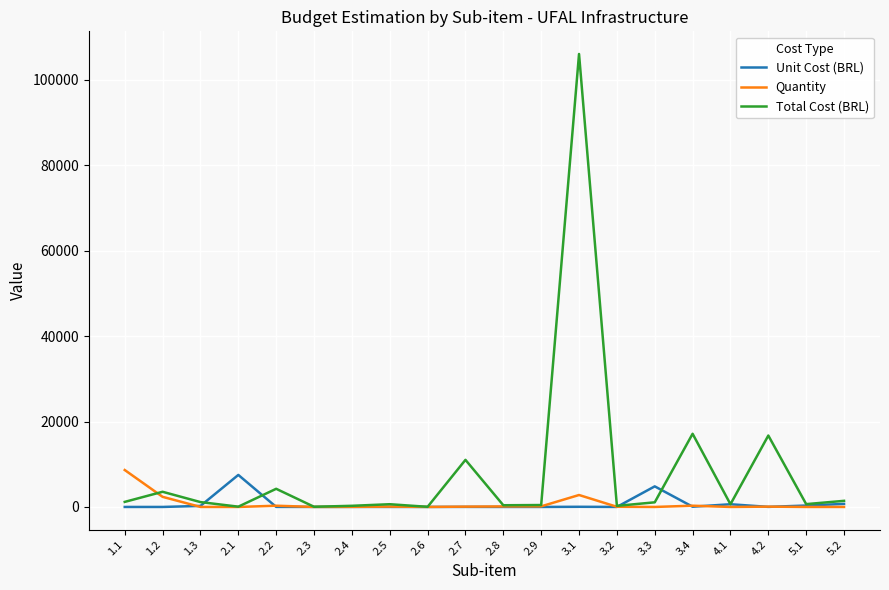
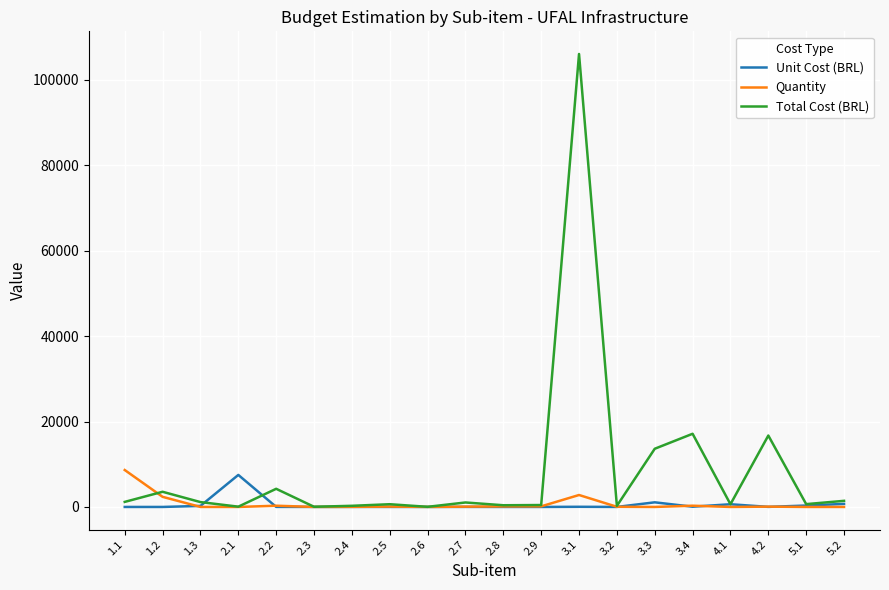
  {
    "Unit Cost (BRL)": {
      "1.1": 0,
      "1.2": 0,
      "2.1": 7000,
      "3.1": 0,
-     "3.3": 5000,
+     "3.3": 1000,
      "5.2": 1000
    },
    "Quantity": {
      "1.1": 9000,
      "1.2": 2000,
      "3.1": 3000,
      "3.3": 0,
      "4.1": 0,
      "5.2": 0
    },
    "Total Cost (BRL)": {
      "1.1": 1000,
      "1.2": 4000,
      "1.3": 1000,
      "2.2": 4000,
-     "2.7": 11000,
+     "2.7": 1000,
      "3.1": 106000,
-     "3.3": 1000,
+     "3.3": 14000,
      "3.4": 17000,
      "4.2": 17000,
      "5.2": 1000
    }
  }
